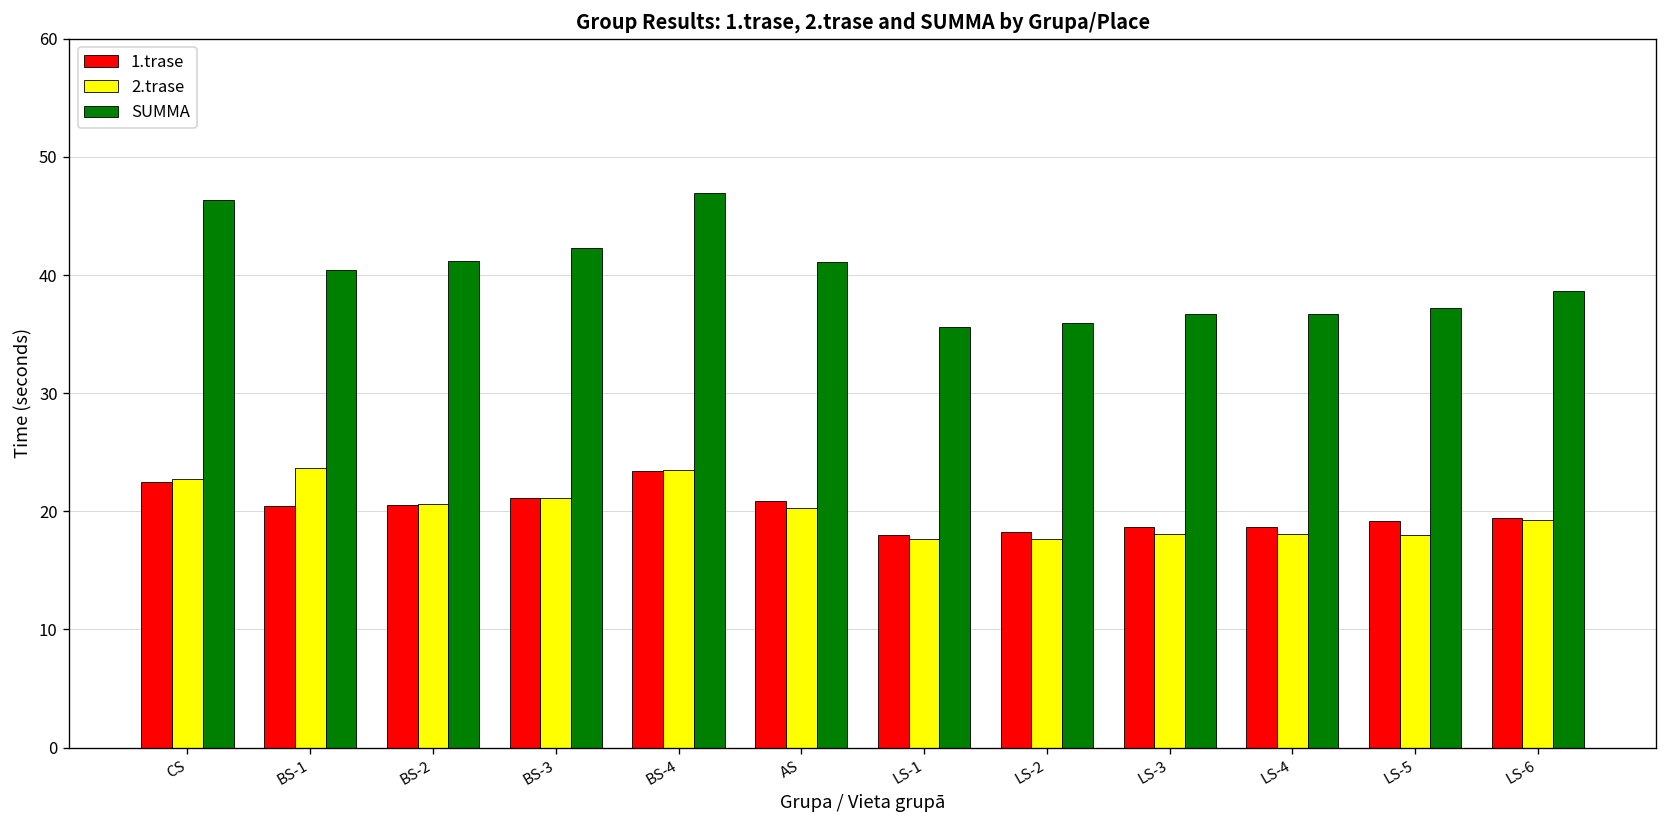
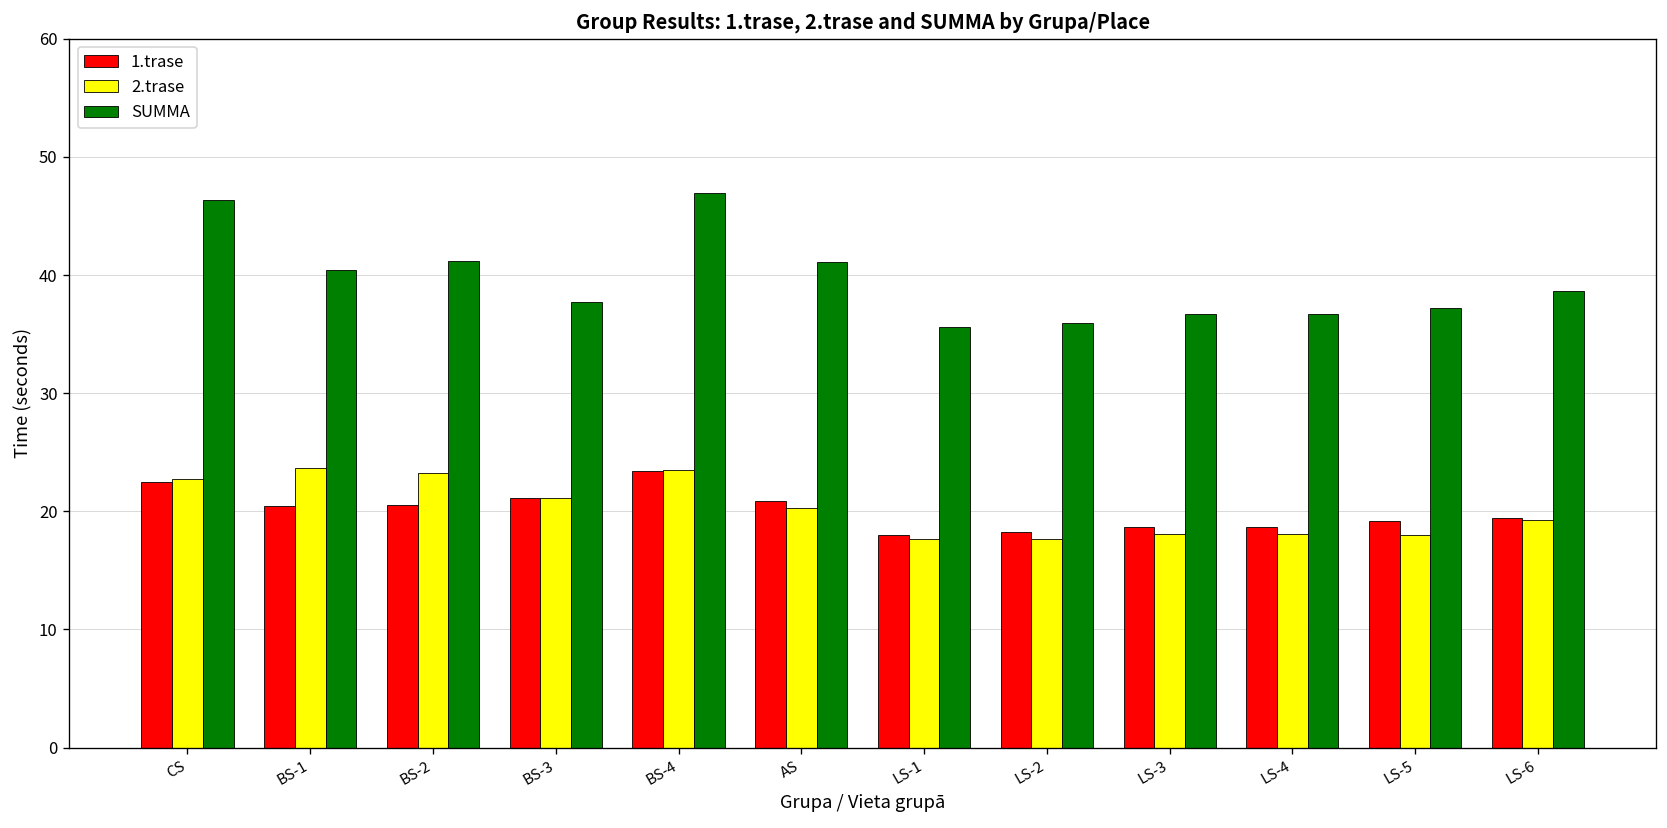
  {
    "1.trase": {
      "CS": 23,
      "BS-1": 20,
      "BS-2": 21,
      "BS-3": 21,
      "BS-4": 23,
      "AS": 21,
      "LS-1": 18,
      "LS-2": 18,
      "LS-3": 19,
      "LS-4": 19,
      "LS-5": 19,
      "LS-6": 19
    },
    "2.trase": {
      "CS": 23,
      "BS-1": 24,
-     "BS-2": 21,
+     "BS-2": 23,
      "BS-3": 21,
      "BS-4": 24,
      "AS": 20,
      "LS-1": 18,
      "LS-2": 18,
      "LS-3": 18,
      "LS-4": 18,
      "LS-5": 18,
      "LS-6": 19
    },
    "SUMMA": {
      "CS": 46,
      "BS-1": 40,
      "BS-2": 41,
-     "BS-3": 42,
+     "BS-3": 38,
      "BS-4": 47,
      "AS": 41,
      "LS-1": 36,
      "LS-2": 36,
      "LS-3": 37,
      "LS-4": 37,
      "LS-5": 37,
      "LS-6": 39
    }
  }
